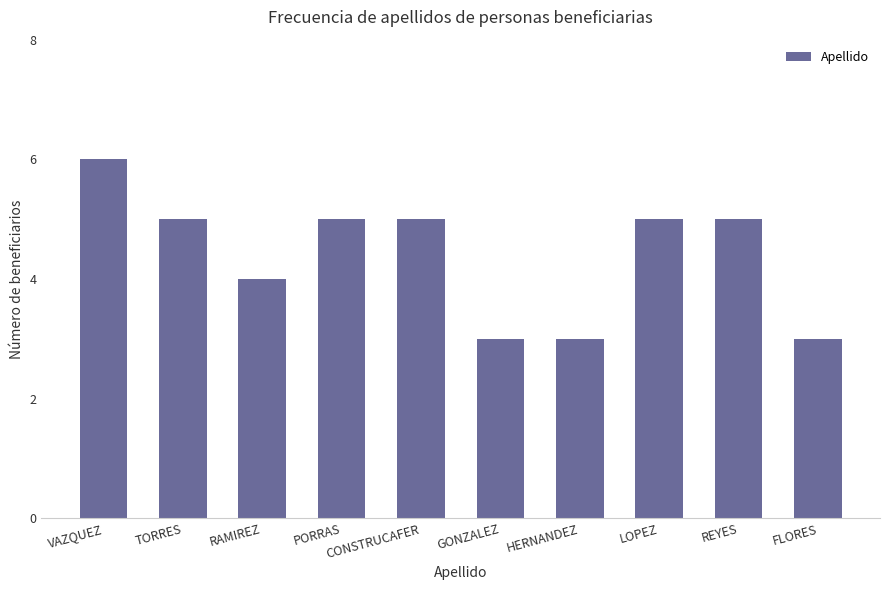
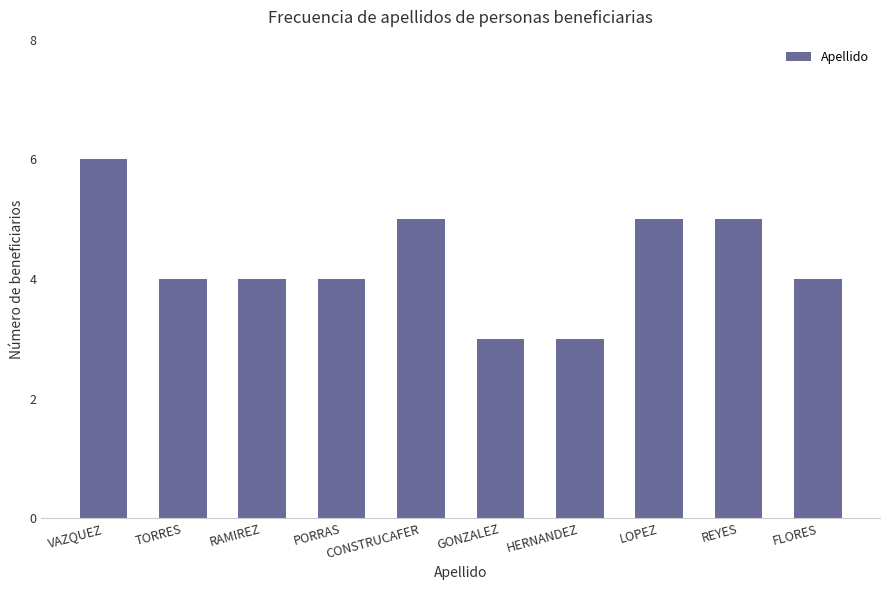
  {
    "VAZQUEZ": 6,
-   "TORRES": 5,
+   "TORRES": 4,
    "RAMIREZ": 4,
-   "PORRAS": 5,
+   "PORRAS": 4,
    "CONSTRUCAFER": 5,
    "GONZALEZ": 3,
    "HERNANDEZ": 3,
    "LOPEZ": 5,
    "REYES": 5,
-   "FLORES": 3
+   "FLORES": 4
  }
